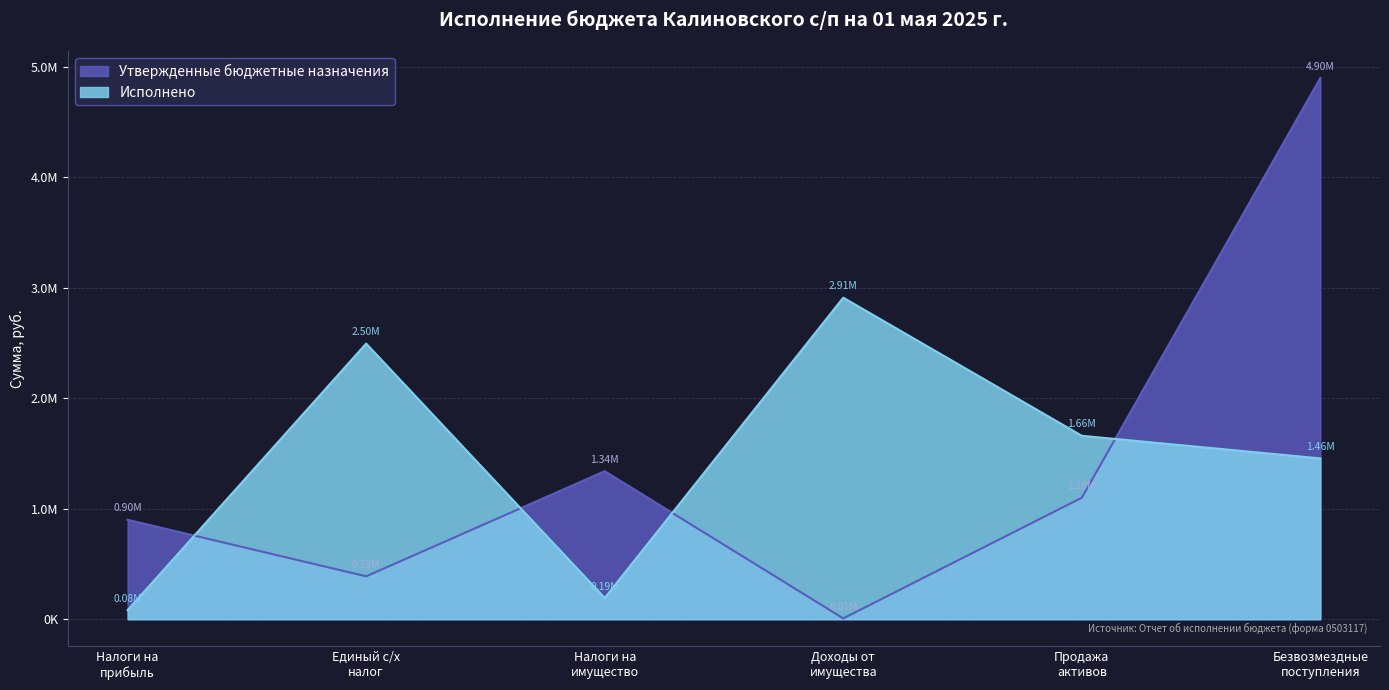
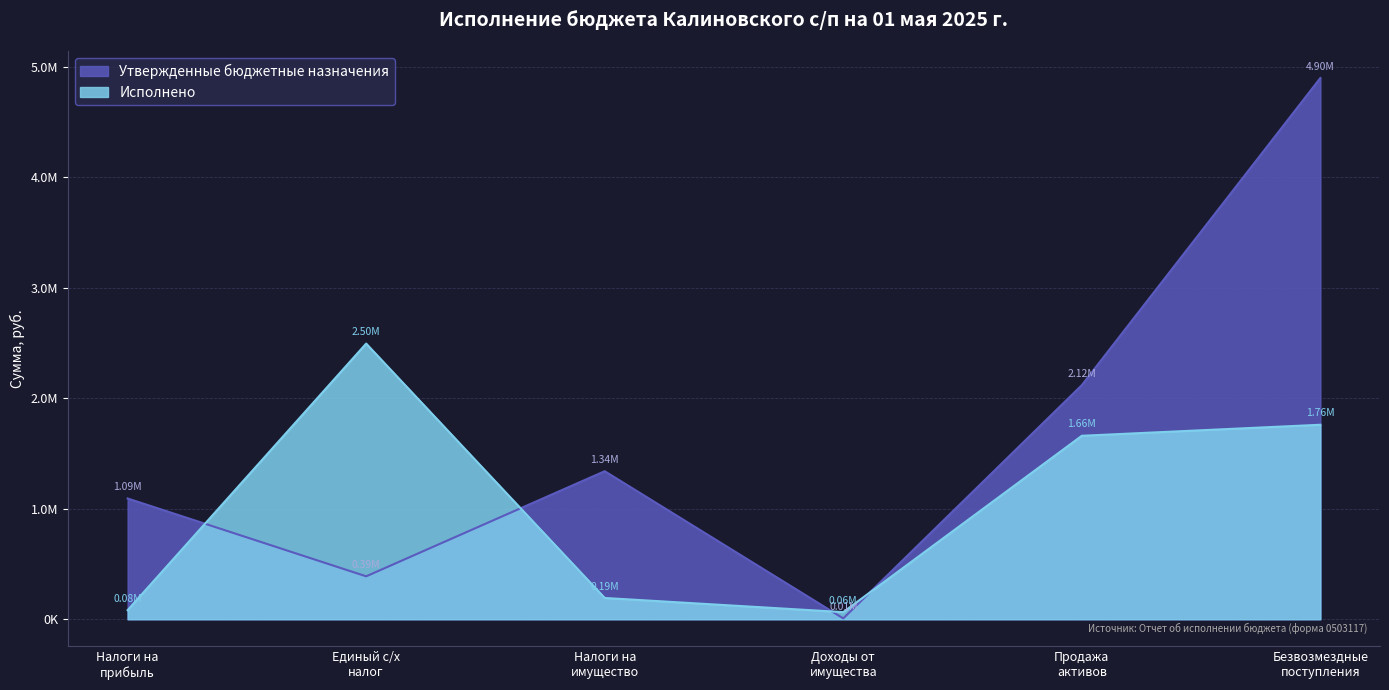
  {
    "Утвержденные бюджетные назначения": {
-     "Налоги на прибыль": "0.90M",
+     "Налоги на прибыль": "1.09M",
      "Единый с/х налог": "0.39M",
      "Налоги на имущество": "1.34M",
-     "Продажа активов": "1.10M",
+     "Продажа активов": "2.12M",
      "Безвозмездные поступления": "4.90M"
    },
    "Исполнено": {
      "Налоги на прибыль": "0.08M",
      "Единый с/х налог": "2.50M",
      "Налоги на имущество": "0.19M",
-     "Доходы от имущества": "2.91M",
+     "Доходы от имущества": "0.06M",
      "Продажа активов": "1.66M",
-     "Безвозмездные поступления": "1.46M"
+     "Безвозмездные поступления": "1.76M"
    }
  }
